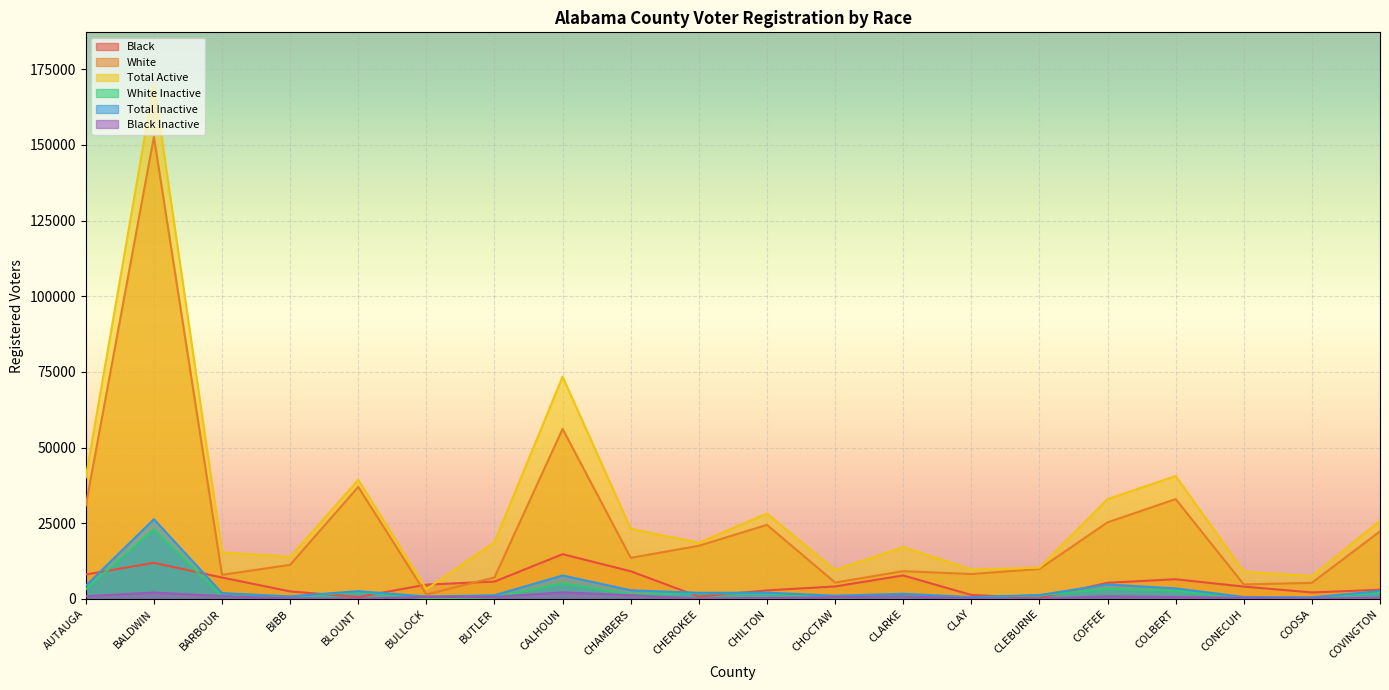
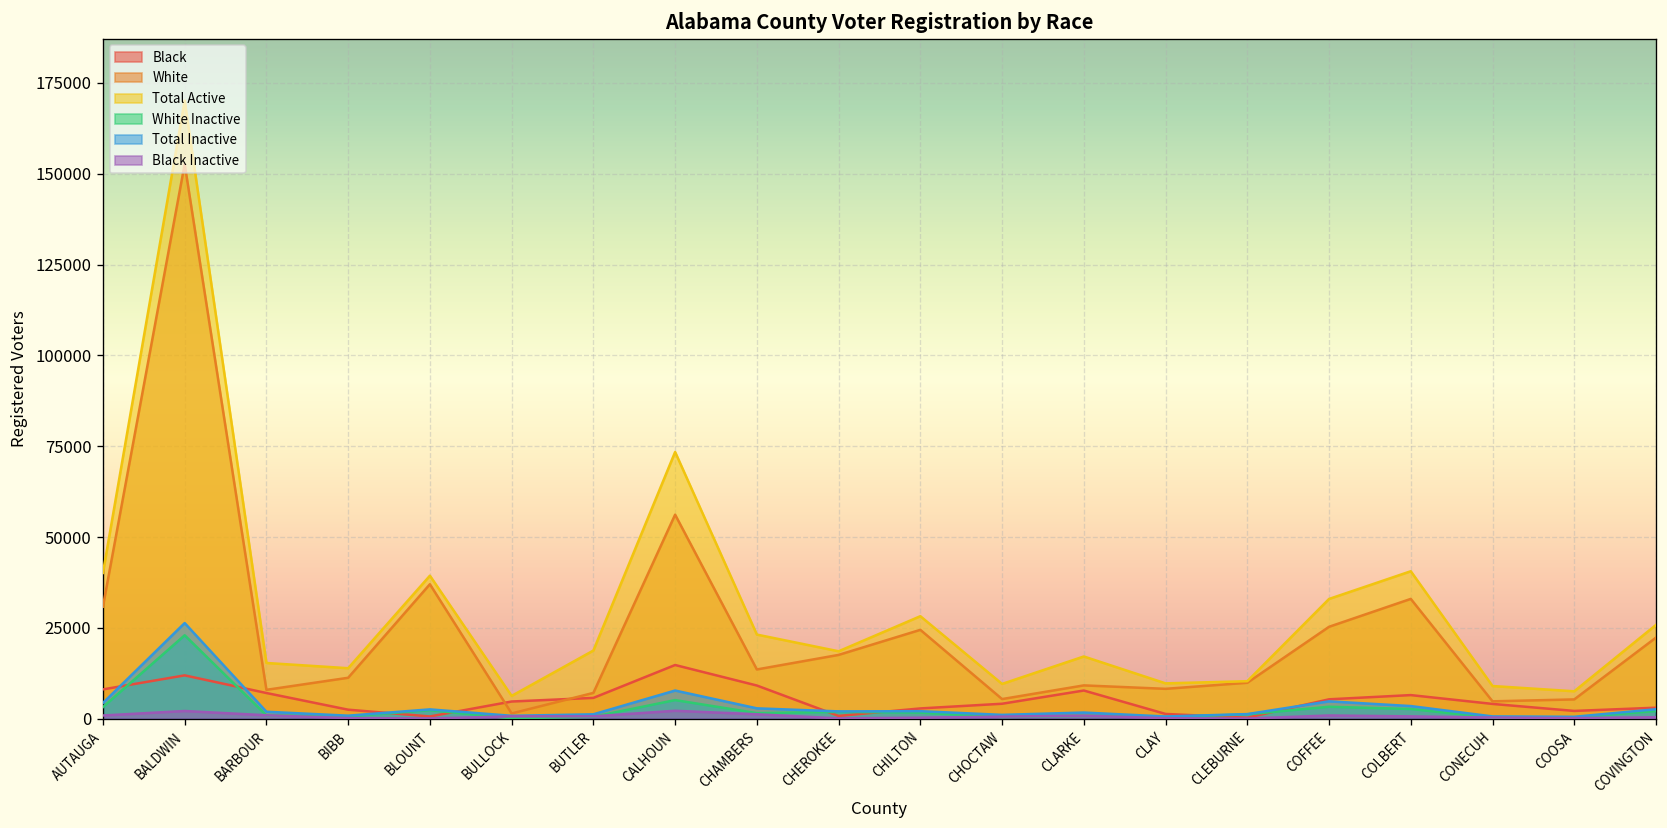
  {
    "Total Active": {
      "AUTAUGA": 40000,
      "BARBOUR": 15000,
      "BIBB": 14000,
      "BLOUNT": 39000,
-     "BULLOCK": 3000,
+     "BULLOCK": 6000,
      "BUTLER": 19000,
      "CALHOUN": 73000,
      "CHAMBERS": 23000,
      "CHEROKEE": 19000,
      "CHILTON": 28000,
      "CHOCTAW": 10000,
      "CLARKE": 17000,
      "CLAY": 10000,
      "COFFEE": 33000,
      "COLBERT": 41000,
      "CONECUH": 9000,
      "COOSA": 8000,
      "COVINGTON": 26000
    },
    "White Inactive": {
      "AUTAUGA": 3000,
      "BALDWIN": 23000,
      "CALHOUN": 5000,
      "COFFEE": 3000
    },
    "Total Inactive": {
      "AUTAUGA": 4000,
      "BALDWIN": 26000,
      "BARBOUR": 2000,
      "CALHOUN": 8000,
      "CHAMBERS": 3000,
      "CLARKE": 2000
    },
    "Black Inactive": {
      "AUTAUGA": 1000,
      "BALDWIN": 2000,
      "CALHOUN": 2000,
      "CHILTON": 0,
      "COFFEE": 1000,
      "COLBERT": 1000,
      "COVINGTON": 0
    }
  }
